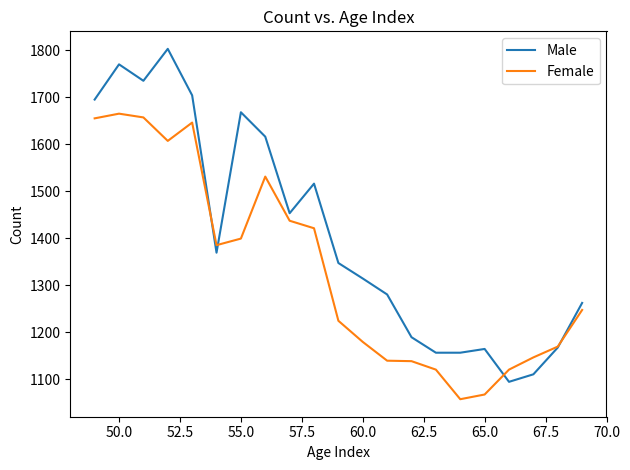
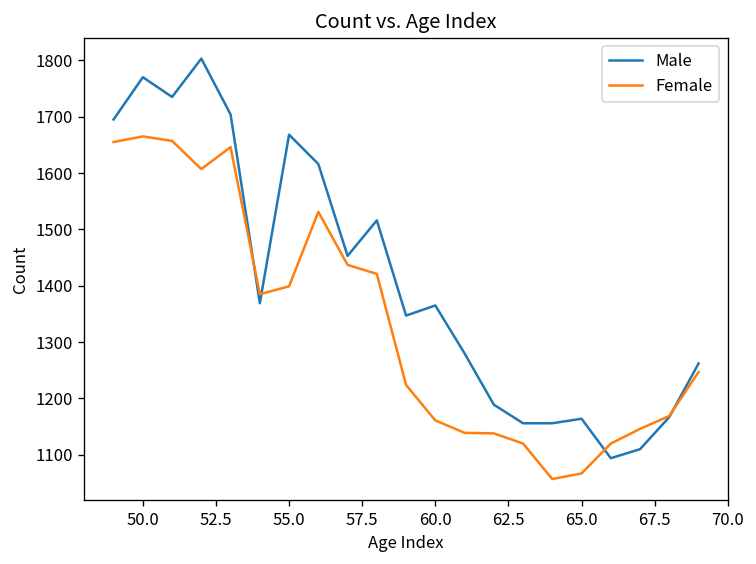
  {
    "Male": {
      "50.0": 1770,
      "55.0": 1670,
-     "60.0": 1310,
+     "60.0": 1370,
      "65.0": 1160
    },
    "Female": {
      "50.0": 1670,
      "55.0": 1400,
-     "60.0": 1180,
+     "60.0": 1160,
      "65.0": 1070
    }
  }
